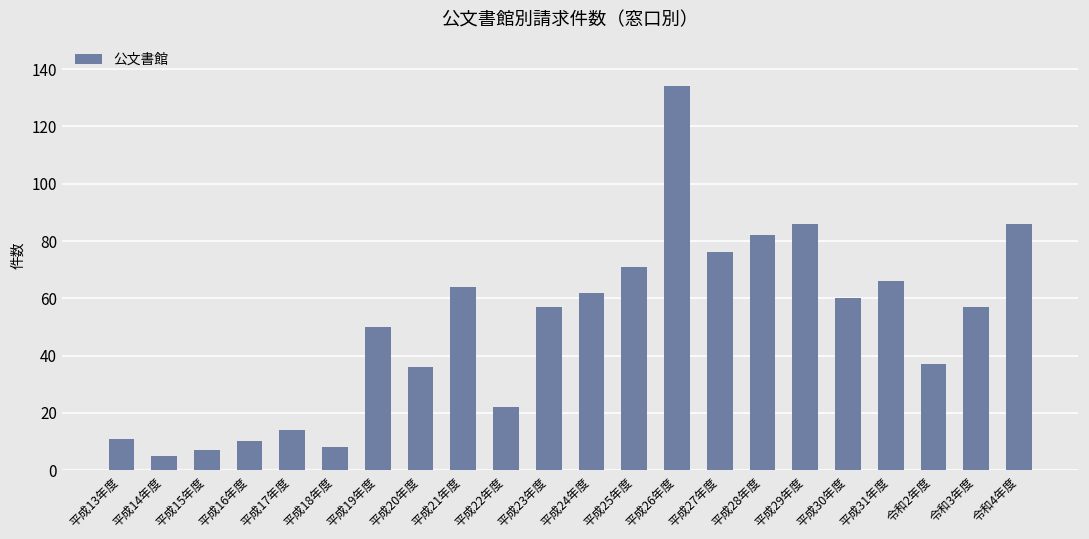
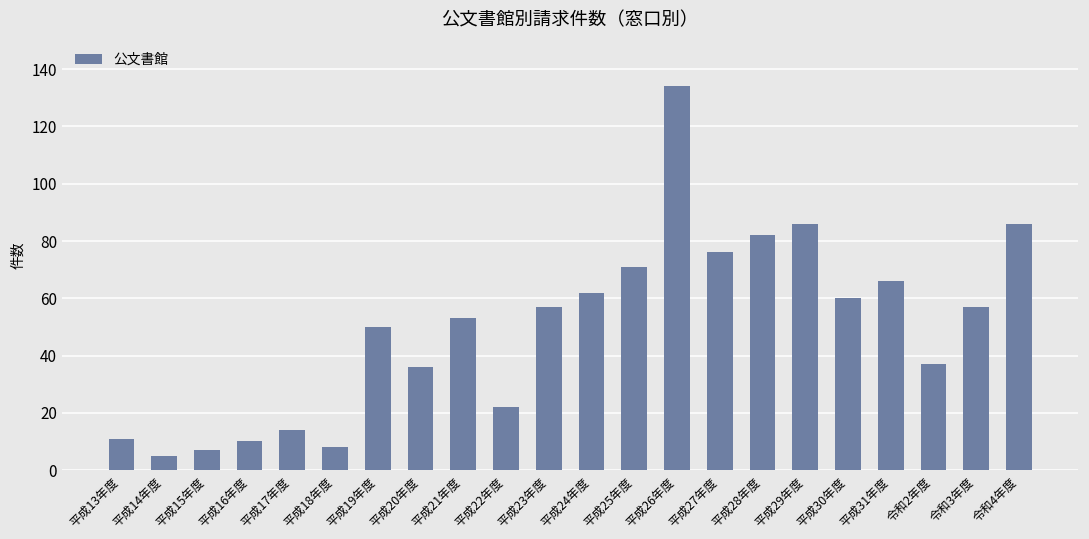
  {
    "平成13年度": 11,
    "平成14年度": 5,
    "平成15年度": 7,
    "平成16年度": 10,
    "平成17年度": 14,
    "平成18年度": 8,
    "平成19年度": 50,
    "平成20年度": 36,
-   "平成21年度": 64,
+   "平成21年度": 53,
    "平成22年度": 22,
    "平成23年度": 57,
    "平成24年度": 62,
    "平成25年度": 71,
    "平成26年度": 134,
    "平成27年度": 76,
    "平成28年度": 82,
    "平成29年度": 86,
    "平成30年度": 60,
    "平成31年度": 66,
    "令和2年度": 37,
    "令和3年度": 57,
    "令和4年度": 86
  }
